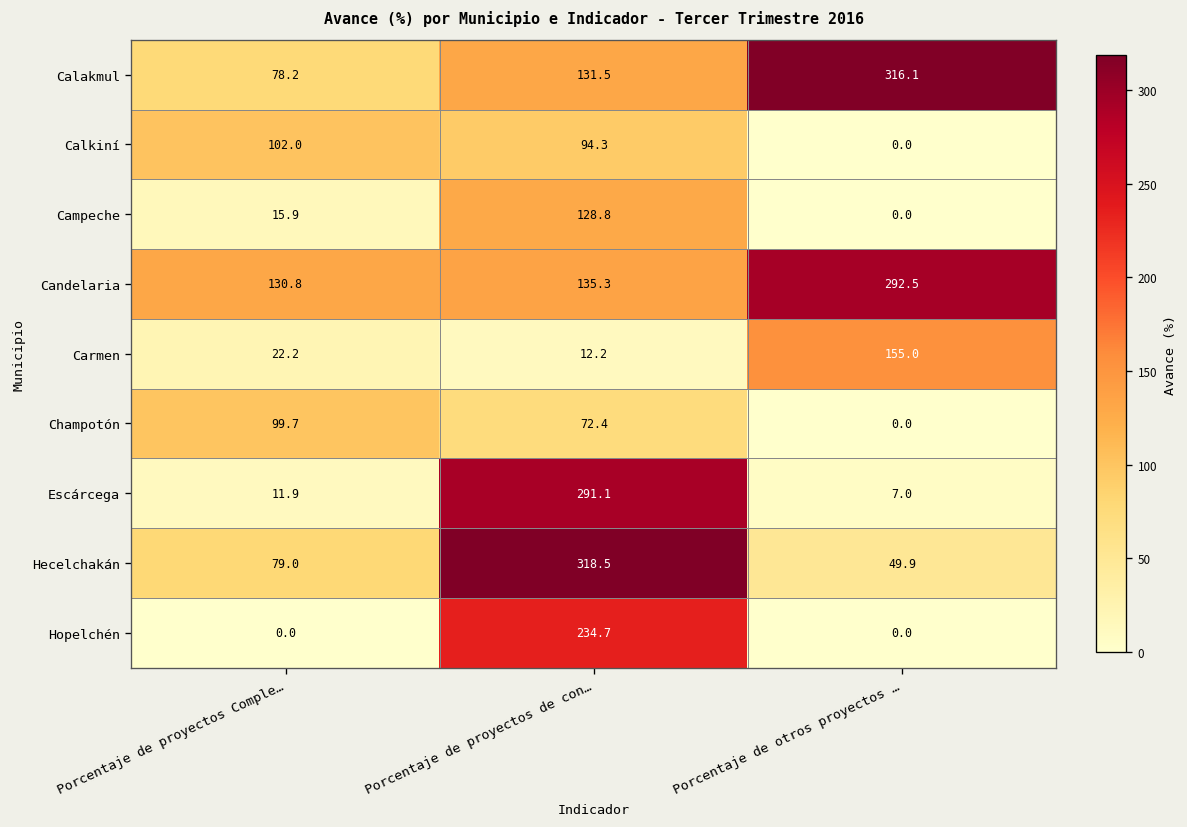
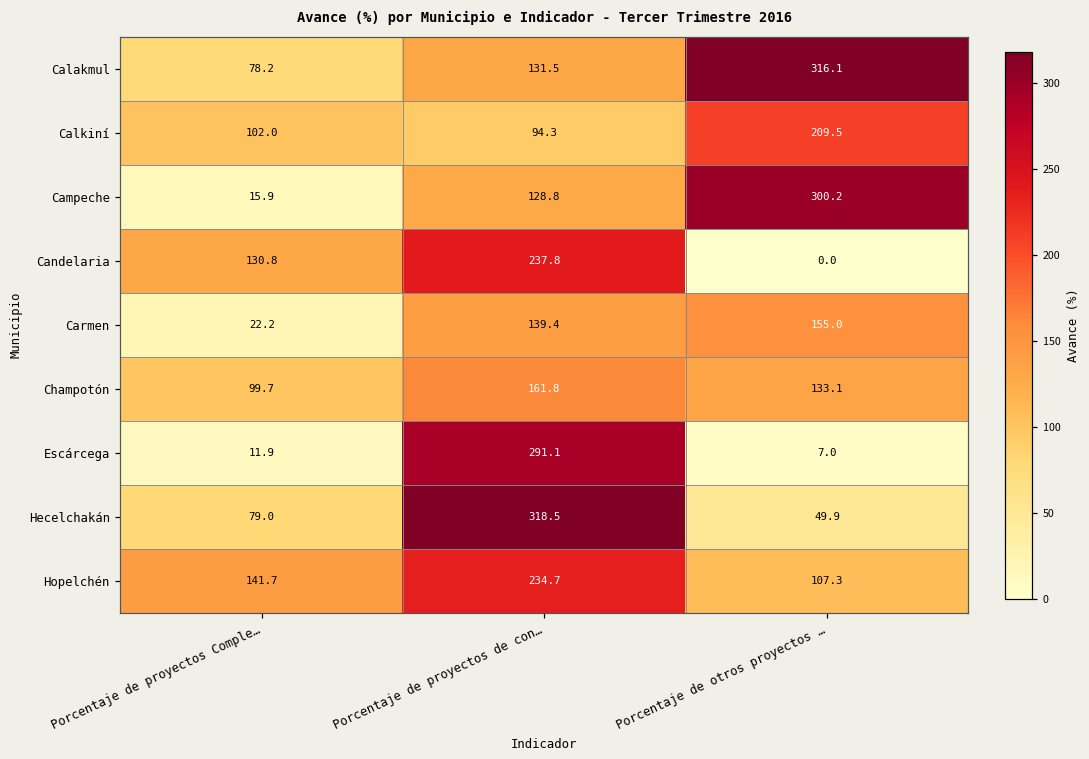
  {
    "Calakmul": {
      "Porcentaje de proyectos Comple…": 78.2,
      "Porcentaje de proyectos de con…": 131.5,
      "Porcentaje de otros proyectos …": 316.1
    },
    "Calkiní": {
      "Porcentaje de proyectos Comple…": 102.0,
      "Porcentaje de proyectos de con…": 94.3,
-     "Porcentaje de otros proyectos …": 0.0
+     "Porcentaje de otros proyectos …": 209.5
    },
    "Campeche": {
      "Porcentaje de proyectos Comple…": 15.9,
      "Porcentaje de proyectos de con…": 128.8,
-     "Porcentaje de otros proyectos …": 0.0
+     "Porcentaje de otros proyectos …": 300.2
    },
    "Candelaria": {
      "Porcentaje de proyectos Comple…": 130.8,
-     "Porcentaje de proyectos de con…": 135.3,
-     "Porcentaje de otros proyectos …": 292.5
+     "Porcentaje de proyectos de con…": 237.8,
+     "Porcentaje de otros proyectos …": 0.0
    },
    "Carmen": {
      "Porcentaje de proyectos Comple…": 22.2,
-     "Porcentaje de proyectos de con…": 12.2,
+     "Porcentaje de proyectos de con…": 139.4,
      "Porcentaje de otros proyectos …": 155.0
    },
    "Champotón": {
      "Porcentaje de proyectos Comple…": 99.7,
-     "Porcentaje de proyectos de con…": 72.4,
-     "Porcentaje de otros proyectos …": 0.0
+     "Porcentaje de proyectos de con…": 161.8,
+     "Porcentaje de otros proyectos …": 133.1
    },
    "Escárcega": {
      "Porcentaje de proyectos Comple…": 11.9,
      "Porcentaje de proyectos de con…": 291.1,
      "Porcentaje de otros proyectos …": 7.0
    },
    "Hecelchakán": {
      "Porcentaje de proyectos Comple…": 79.0,
      "Porcentaje de proyectos de con…": 318.5,
      "Porcentaje de otros proyectos …": 49.9
    },
    "Hopelchén": {
-     "Porcentaje de proyectos Comple…": 0.0,
+     "Porcentaje de proyectos Comple…": 141.7,
      "Porcentaje de proyectos de con…": 234.7,
-     "Porcentaje de otros proyectos …": 0.0
+     "Porcentaje de otros proyectos …": 107.3
    }
  }
